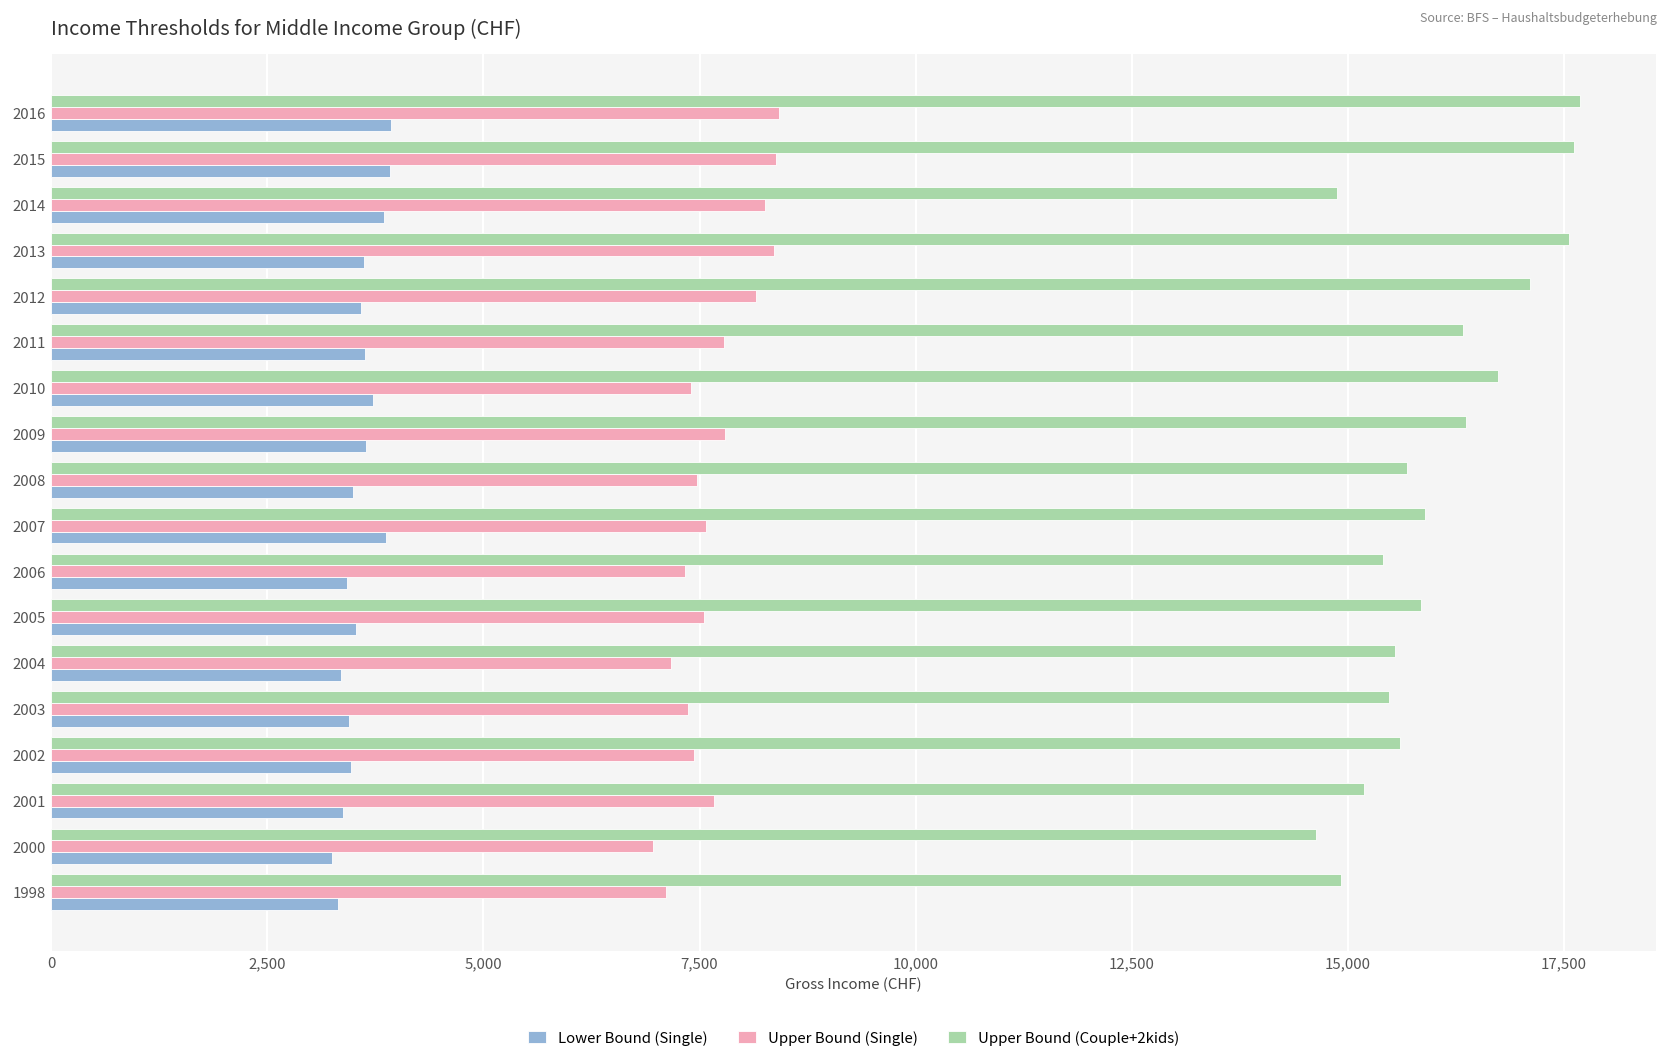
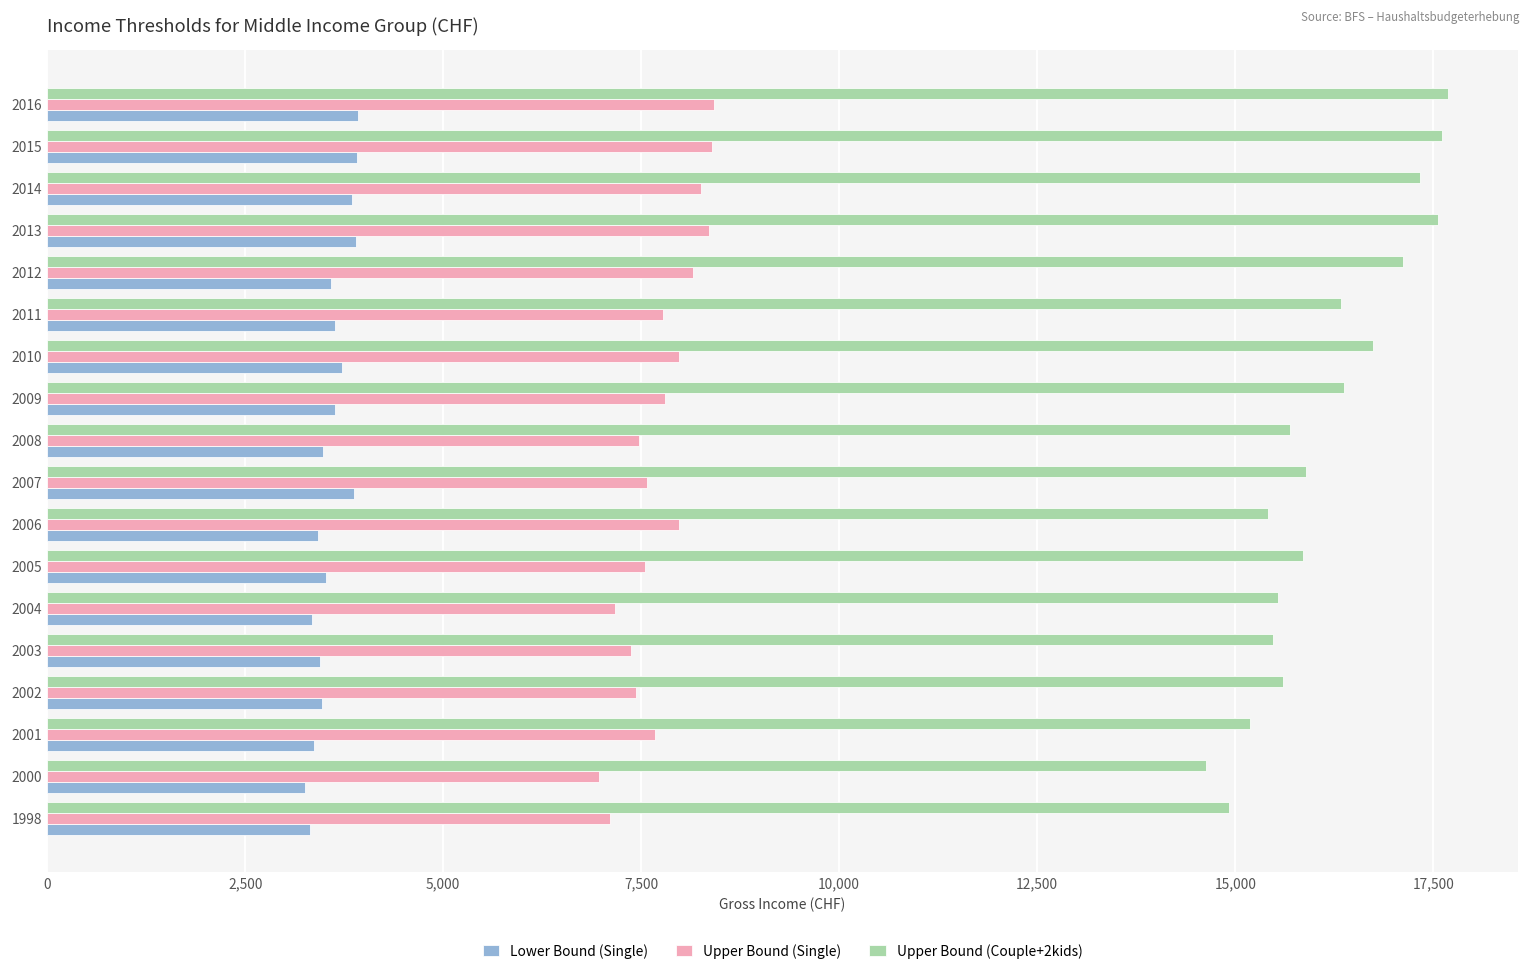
  {
    "Lower Bound (Single)": {
      "2016": "3,900",
      "2015": "3,900",
      "2014": "3,900",
-     "2013": "3,600",
+     "2013": "3,900",
      "2012": "3,600",
      "2011": "3,600",
      "2010": "3,700",
      "2009": "3,600",
      "2008": "3,500",
      "2007": "3,900",
      "2006": "3,400",
      "2005": "3,500",
      "2004": "3,300",
      "2003": "3,400",
      "2002": "3,500",
      "2001": "3,400",
      "2000": "3,300",
      "1998": "3,300"
    },
    "Upper Bound (Single)": {
      "2016": "8,400",
      "2015": "8,400",
      "2014": "8,300",
      "2013": "8,400",
      "2012": "8,100",
      "2011": "7,800",
-     "2010": "7,400",
+     "2010": "8,000",
      "2009": "7,800",
      "2008": "7,500",
      "2007": "7,600",
-     "2006": "7,300",
+     "2006": "8,000",
      "2005": "7,600",
      "2004": "7,200",
      "2003": "7,400",
      "2002": "7,400",
      "2001": "7,700",
      "2000": "7,000",
      "1998": "7,100"
    },
    "Upper Bound (Couple+2kids)": {
      "2016": "17,700",
      "2015": "17,600",
-     "2014": "14,900",
+     "2014": "17,300",
      "2013": "17,600",
      "2012": "17,100",
      "2011": "16,300",
      "2010": "16,700",
      "2009": "16,400",
      "2008": "15,700",
      "2007": "15,900",
      "2006": "15,400",
      "2005": "15,900",
      "2004": "15,500",
      "2003": "15,500",
      "2002": "15,600",
      "2001": "15,200",
      "2000": "14,600",
      "1998": "14,900"
    }
  }
